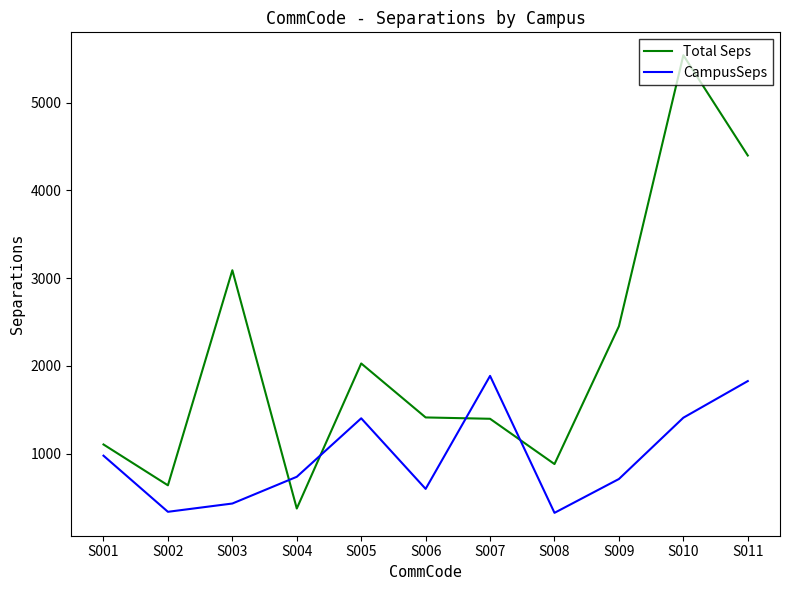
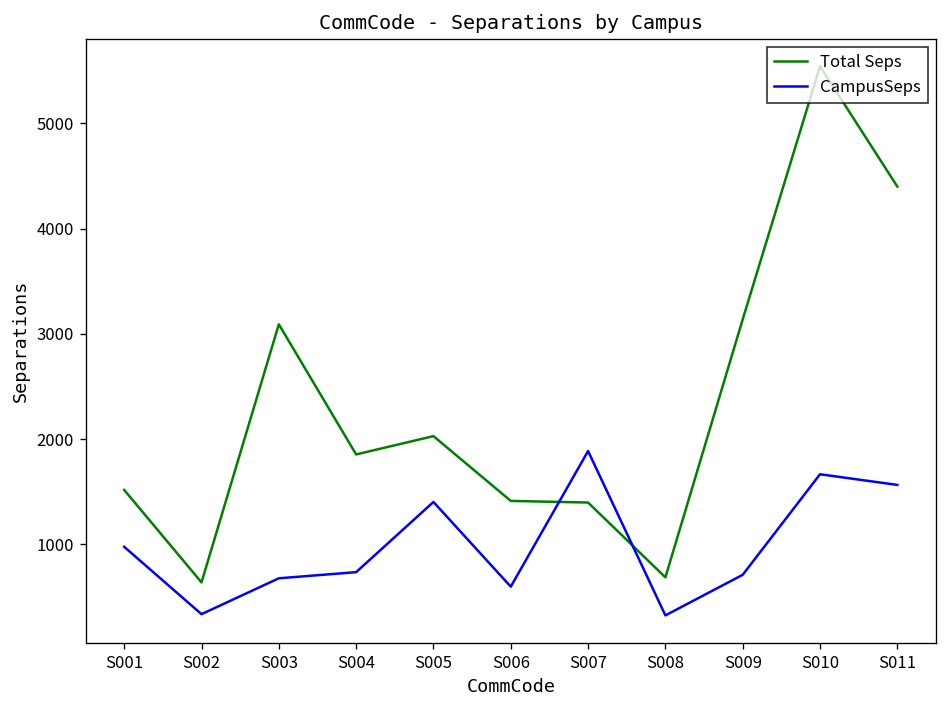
  {
    "Total Seps": {
-     "S001": 1100,
+     "S001": 1500,
      "S002": 600,
      "S003": 3100,
-     "S004": 400,
+     "S004": 1900,
      "S005": 2000,
      "S006": 1400,
      "S007": 1400,
-     "S008": 900,
-     "S009": 2500,
+     "S008": 700,
+     "S009": 3100,
      "S011": 4400
    },
    "CampusSeps": {
      "S001": 1000,
      "S002": 300,
-     "S003": 400,
+     "S003": 700,
      "S004": 700,
      "S005": 1400,
      "S006": 600,
      "S007": 1900,
      "S008": 300,
      "S009": 700,
-     "S010": 1400,
-     "S011": 1800
+     "S010": 1700,
+     "S011": 1600
    }
  }
